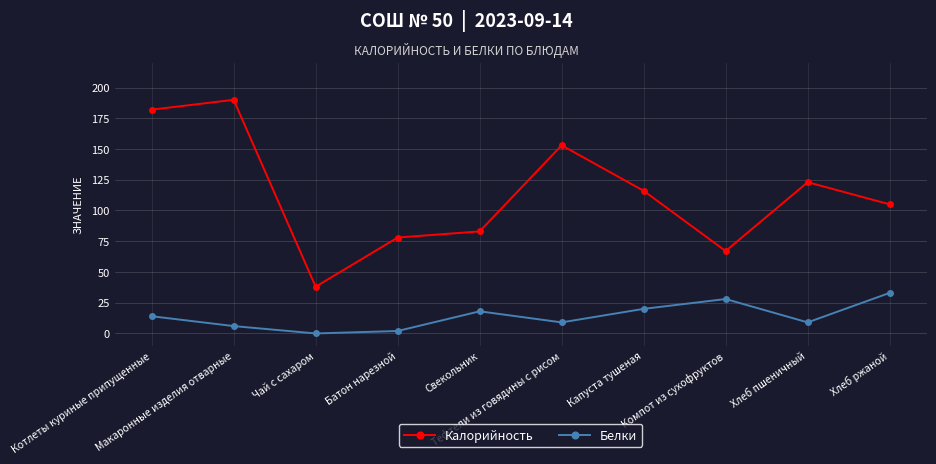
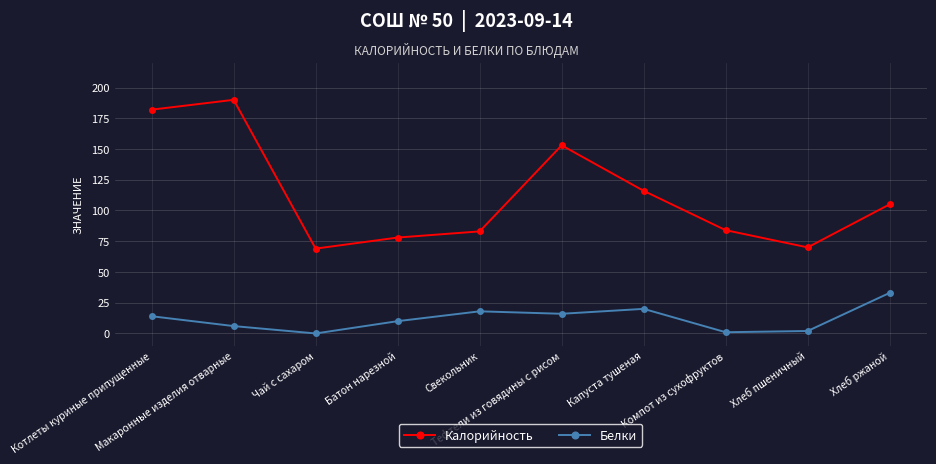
  {
    "Калорийность": {
      "Котлеты куриные припущенные": 182,
      "Макаронные изделия отварные": 190,
-     "Чай с сахаром": 38,
+     "Чай с сахаром": 69,
      "Батон нарезной": 78,
      "Свекольник": 83,
      "Тефтели из говядины с рисом": 153,
      "Капуста тушеная": 116,
-     "Компот из сухофруктов": 67,
-     "Хлеб пшеничный": 123,
+     "Компот из сухофруктов": 84,
+     "Хлеб пшеничный": 70,
      "Хлеб ржаной": 105
    },
    "Белки": {
      "Котлеты куриные припущенные": 14,
      "Макаронные изделия отварные": 6,
      "Чай с сахаром": 0,
-     "Батон нарезной": 2,
+     "Батон нарезной": 10,
      "Свекольник": 18,
-     "Тефтели из говядины с рисом": 9,
+     "Тефтели из говядины с рисом": 16,
      "Капуста тушеная": 20,
-     "Компот из сухофруктов": 28,
-     "Хлеб пшеничный": 9,
+     "Компот из сухофруктов": 1,
+     "Хлеб пшеничный": 2,
      "Хлеб ржаной": 33
    }
  }
